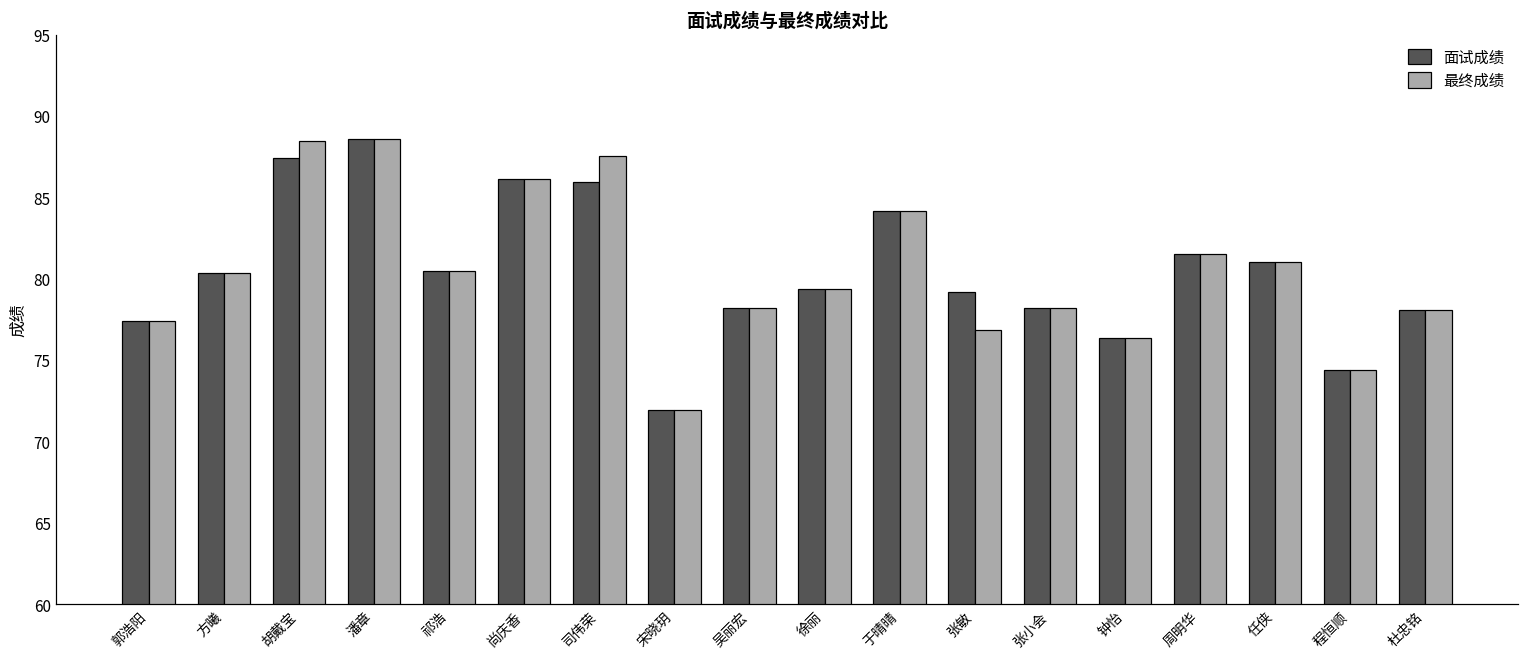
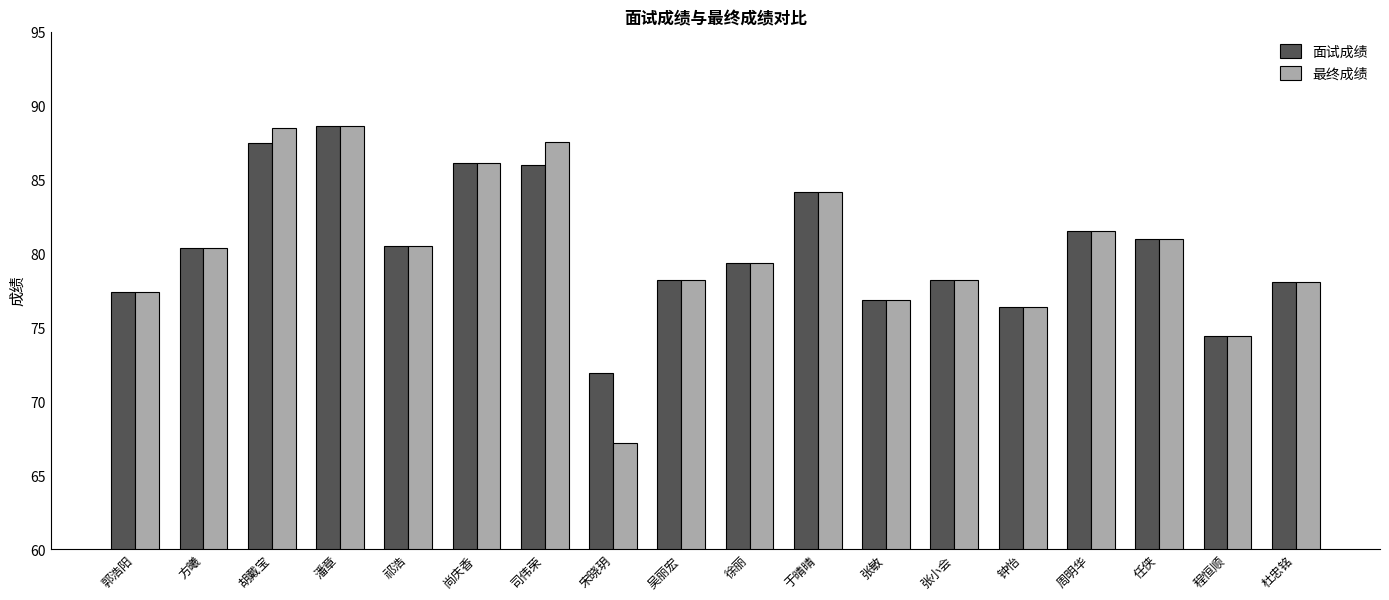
  {
    "面试成绩": {
      "郭浩阳": 77.4,
      "方曦": 80.4,
      "胡戴宝": 87.4,
      "潘章": 88.6,
      "祁浩": 80.5,
      "尚庆香": 86.1,
      "司伟荣": 86.0,
      "宋晓玥": 71.9,
      "吴丽宏": 78.2,
      "徐丽": 79.4,
      "于晴晴": 84.2,
-     "张敏": 79.2,
+     "张敏": 76.9,
      "张小会": 78.2,
      "钟怡": 76.4,
      "周明华": 81.5,
      "任侠": 81.0,
      "程恒顺": 74.4,
      "杜忠铭": 78.1
    },
    "最终成绩": {
      "郭浩阳": 77.4,
      "方曦": 80.4,
      "胡戴宝": 88.5,
      "潘章": 88.6,
      "祁浩": 80.5,
      "尚庆香": 86.1,
      "司伟荣": 87.5,
-     "宋晓玥": 71.9,
+     "宋晓玥": 67.2,
      "吴丽宏": 78.2,
      "徐丽": 79.4,
      "于晴晴": 84.2,
      "张敏": 76.9,
      "张小会": 78.2,
      "钟怡": 76.4,
      "周明华": 81.5,
      "任侠": 81.0,
      "程恒顺": 74.4,
      "杜忠铭": 78.1
    }
  }
